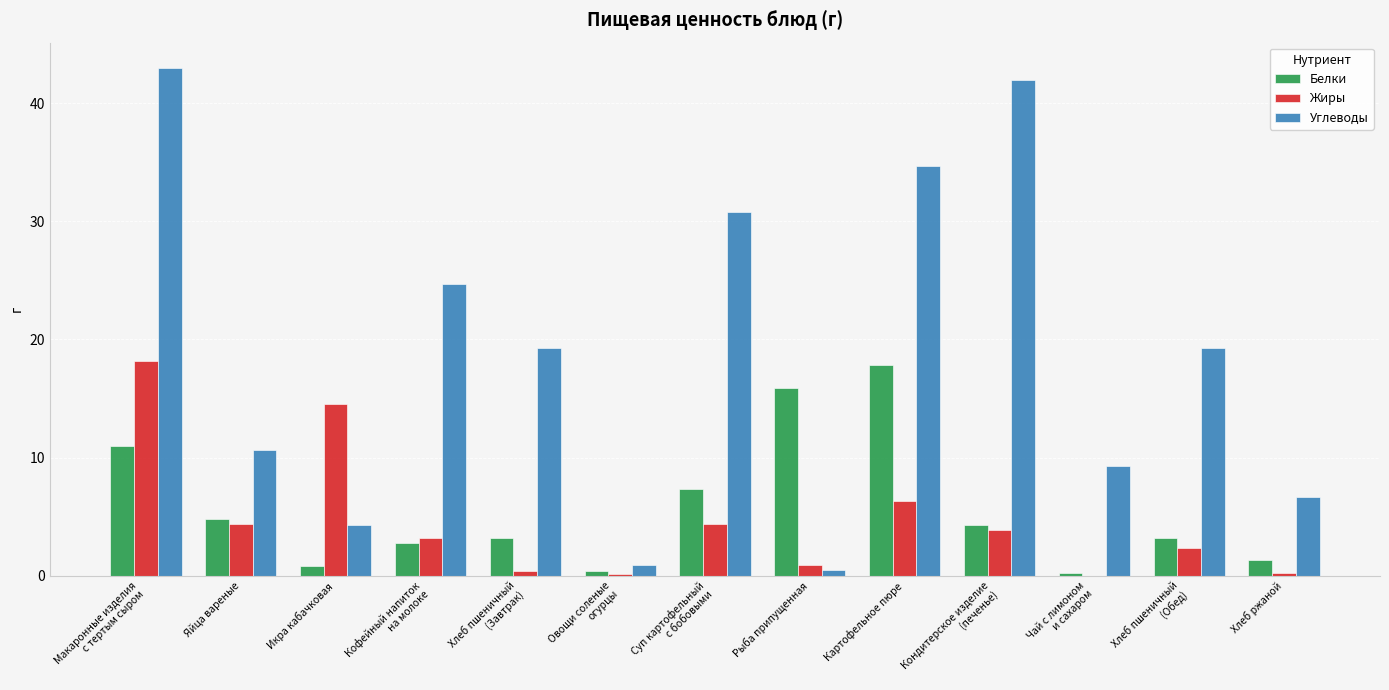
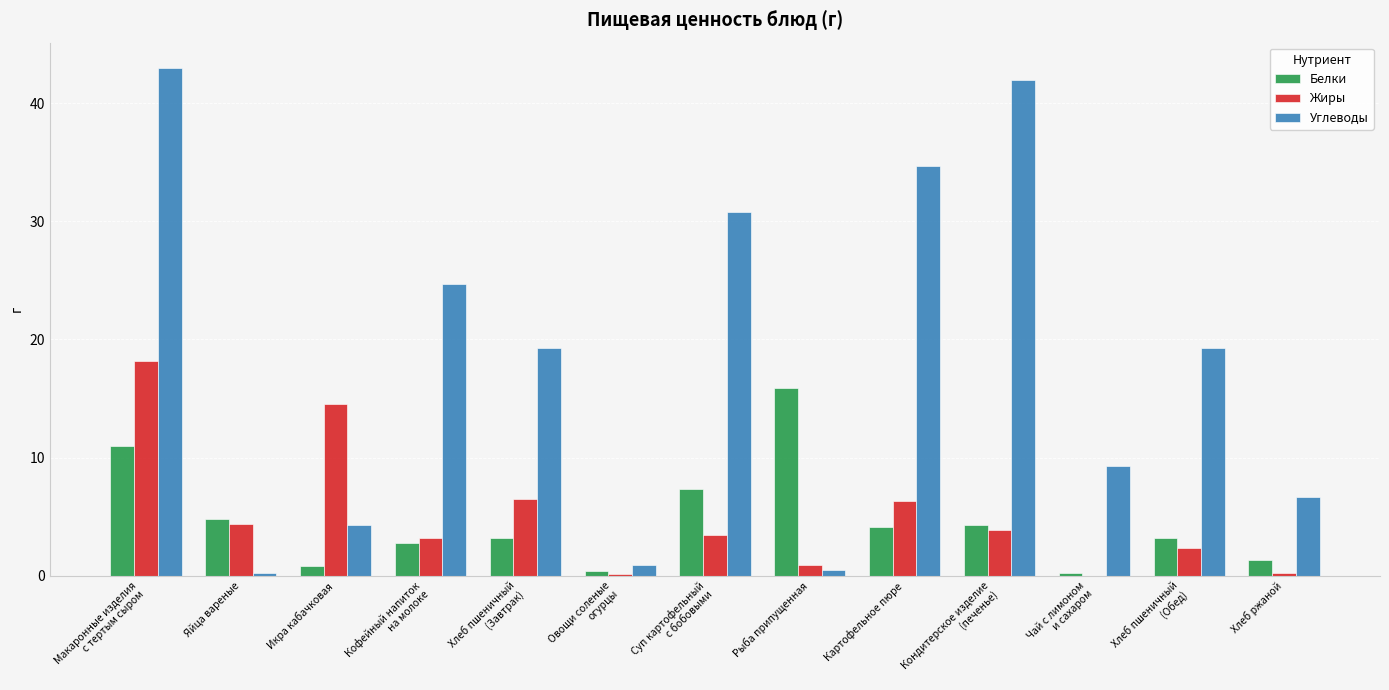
  {
    "Белки": {
      "Макаронные изделия с тертым сыром": 11.0,
      "Яйца вареные": 4.8,
      "Икра кабачковая": 0.8,
      "Кофейный напиток на молоке": 2.8,
      "Хлеб пшеничный (Завтрак)": 3.2,
      "Овощи соленые огурцы": 0.4,
      "Суп картофельный с бобовыми": 7.3,
      "Рыба припущенная": 15.9,
-     "Картофельное пюре": 17.8,
+     "Картофельное пюре": 4.1,
      "Кондитерское изделие (печенье)": 4.3,
      "Хлеб пшеничный (Обед)": 3.2,
      "Хлеб ржаной": 1.3
    },
    "Жиры": {
      "Макаронные изделия с тертым сыром": 18.2,
      "Яйца вареные": 4.4,
      "Икра кабачковая": 14.5,
      "Кофейный напиток на молоке": 3.2,
-     "Хлеб пшеничный (Завтрак)": 0.4,
-     "Суп картофельный с бобовыми": 4.4,
+     "Хлеб пшеничный (Завтрак)": 6.5,
+     "Суп картофельный с бобовыми": 3.4,
      "Рыба припущенная": 0.9,
      "Картофельное пюре": 6.3,
      "Кондитерское изделие (печенье)": 3.8,
      "Чай с лимоном и сахаром": 0.0,
      "Хлеб пшеничный (Обед)": 2.3,
      "Хлеб ржаной": 0.2
    },
    "Углеводы": {
      "Макаронные изделия с тертым сыром": 43.0,
-     "Яйца вареные": 10.6,
+     "Яйца вареные": 0.2,
      "Икра кабачковая": 4.3,
      "Кофейный напиток на молоке": 24.7,
      "Хлеб пшеничный (Завтрак)": 19.3,
      "Овощи соленые огурцы": 0.9,
      "Суп картофельный с бобовыми": 30.8,
      "Рыба припущенная": 0.5,
      "Картофельное пюре": 34.7,
      "Кондитерское изделие (печенье)": 42.0,
      "Чай с лимоном и сахаром": 9.3,
      "Хлеб пшеничный (Обед)": 19.3,
      "Хлеб ржаной": 6.7
    }
  }
